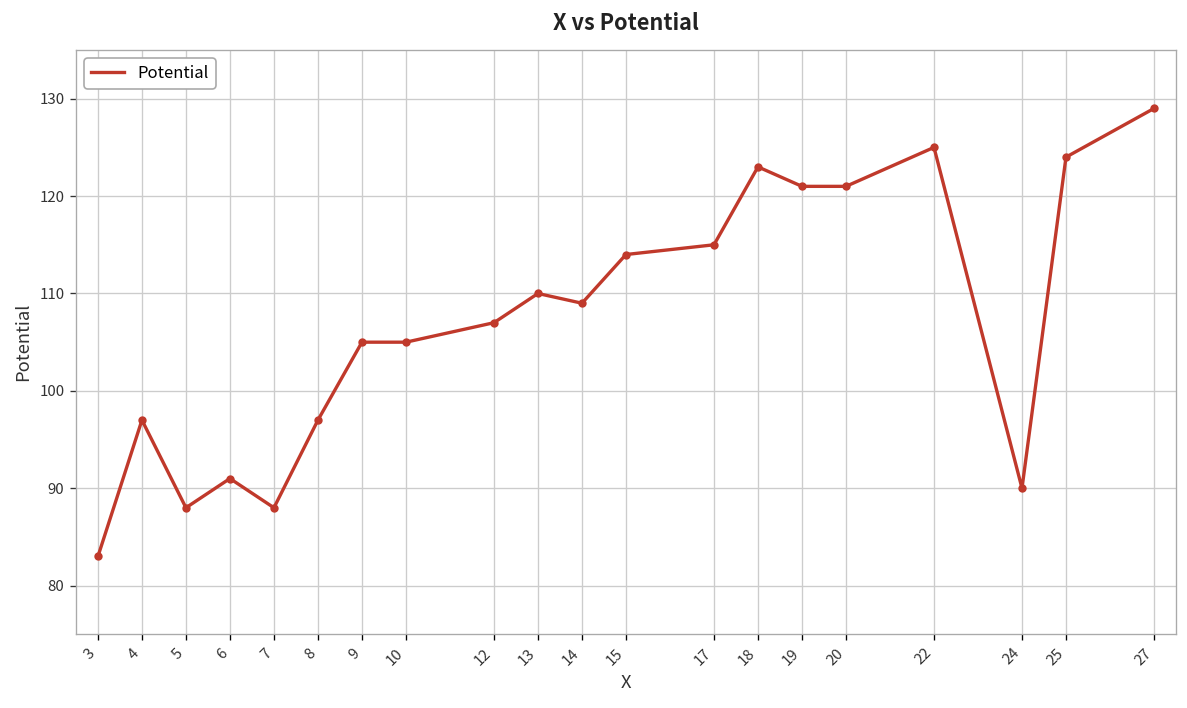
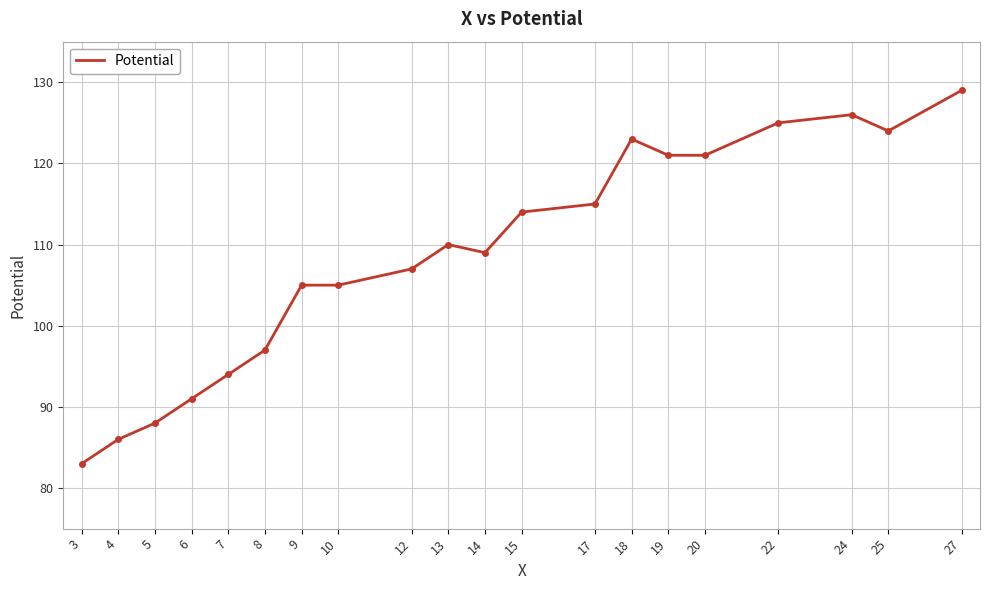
  {
    "3": 83,
-   "4": 97,
+   "4": 86,
    "5": 88,
    "6": 91,
-   "7": 88,
+   "7": 94,
    "8": 97,
    "9": 105,
    "10": 105,
    "12": 107,
    "13": 110,
    "14": 109,
    "15": 114,
    "17": 115,
    "18": 123,
    "19": 121,
    "20": 121,
    "22": 125,
-   "24": 90,
+   "24": 126,
    "25": 124,
    "27": 129
  }
